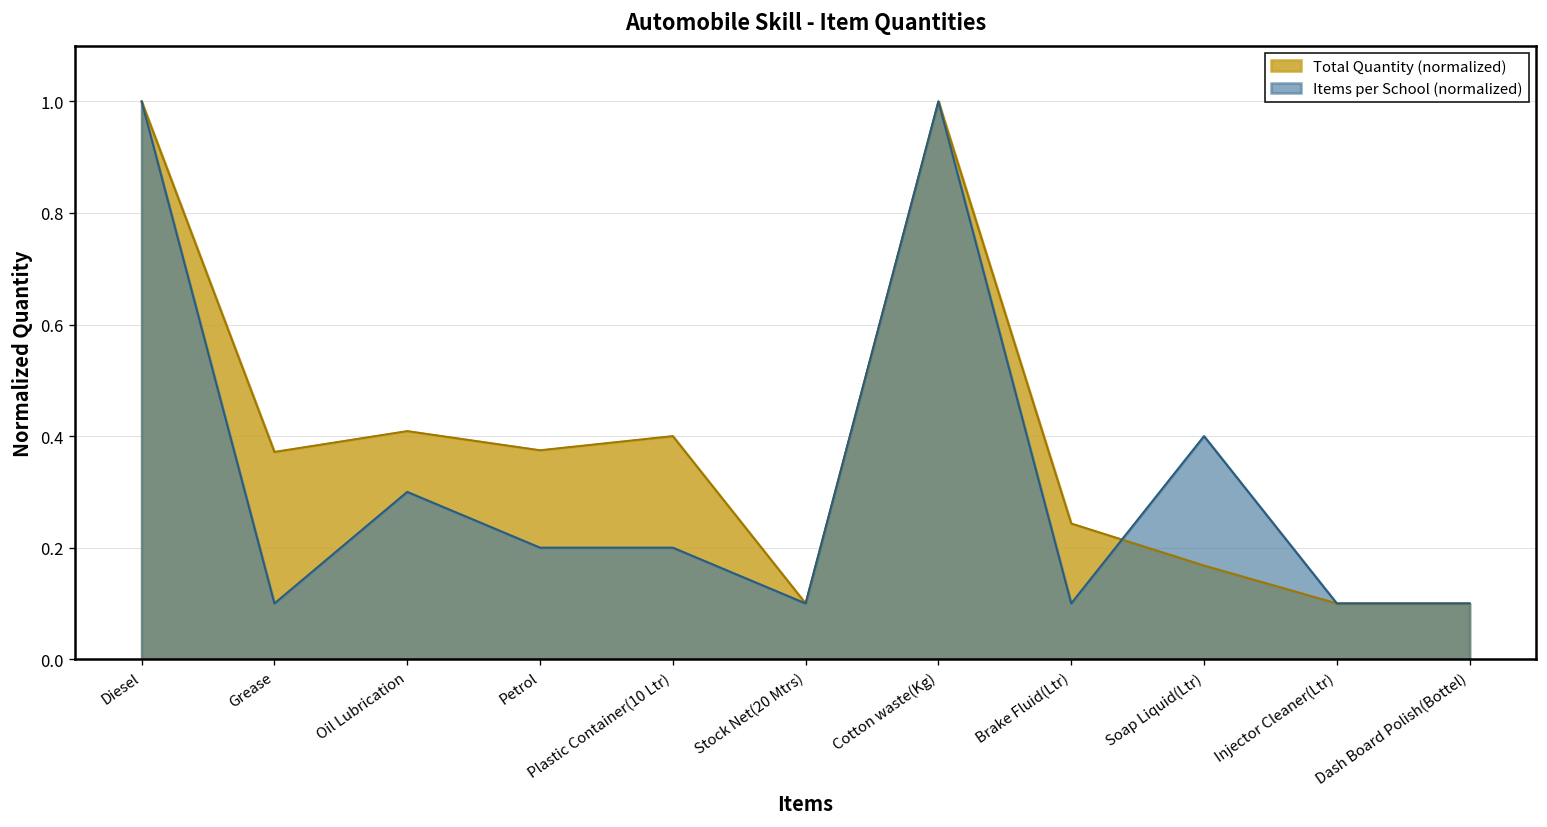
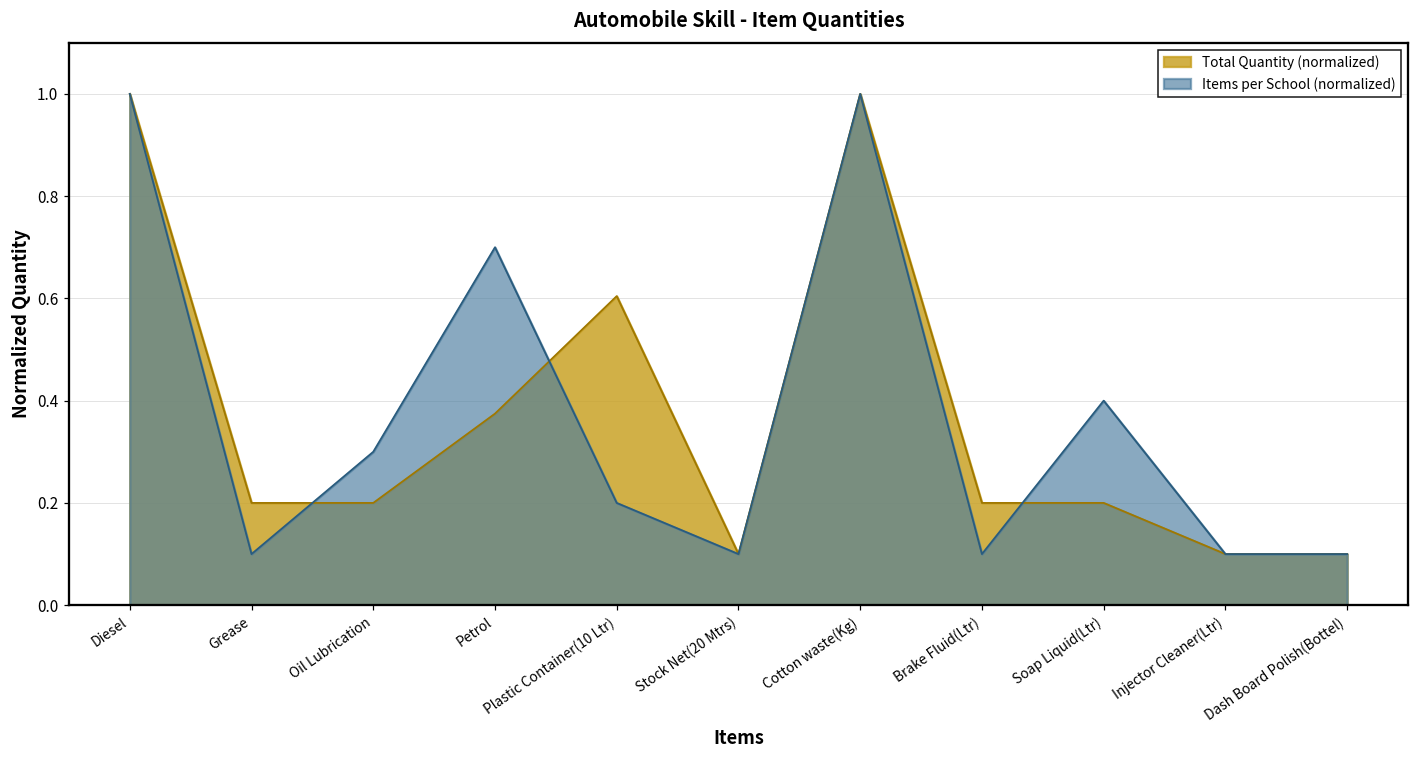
  {
    "Total Quantity (normalized)": {
-     "Grease": 0.37,
-     "Oil Lubrication": 0.41,
+     "Grease": 0.20,
+     "Oil Lubrication": 0.20,
      "Petrol": 0.37,
-     "Plastic Container(10 Ltr)": 0.40,
-     "Brake Fluid(Ltr)": 0.24,
-     "Soap Liquid(Ltr)": 0.17
+     "Plastic Container(10 Ltr)": 0.60,
+     "Brake Fluid(Ltr)": 0.20,
+     "Soap Liquid(Ltr)": 0.20
    },
    "Items per School (normalized)": {
      "Grease": 0.10,
      "Oil Lubrication": 0.30,
-     "Petrol": 0.20,
+     "Petrol": 0.70,
      "Plastic Container(10 Ltr)": 0.20,
      "Brake Fluid(Ltr)": 0.10,
      "Soap Liquid(Ltr)": 0.40
    }
  }
